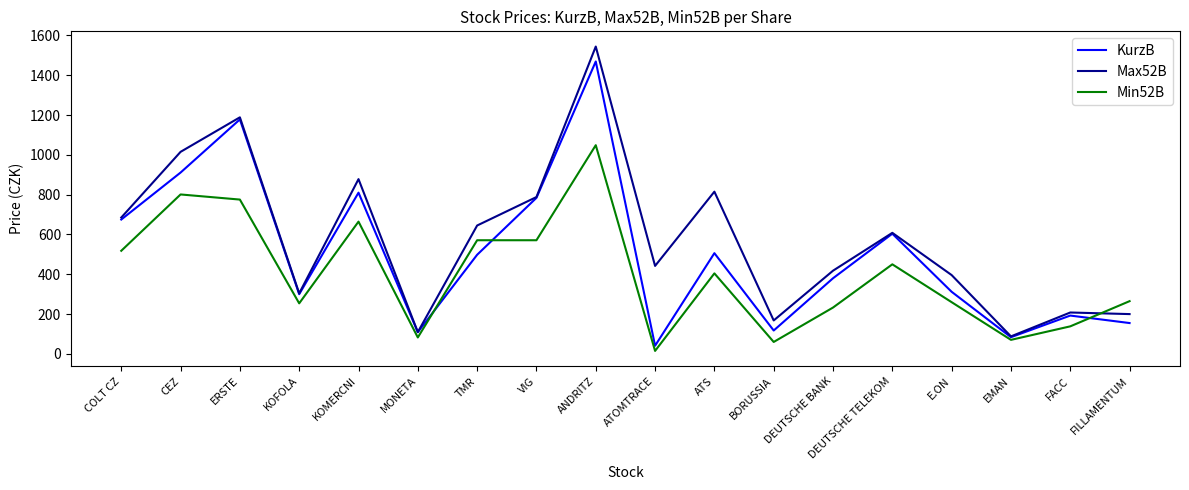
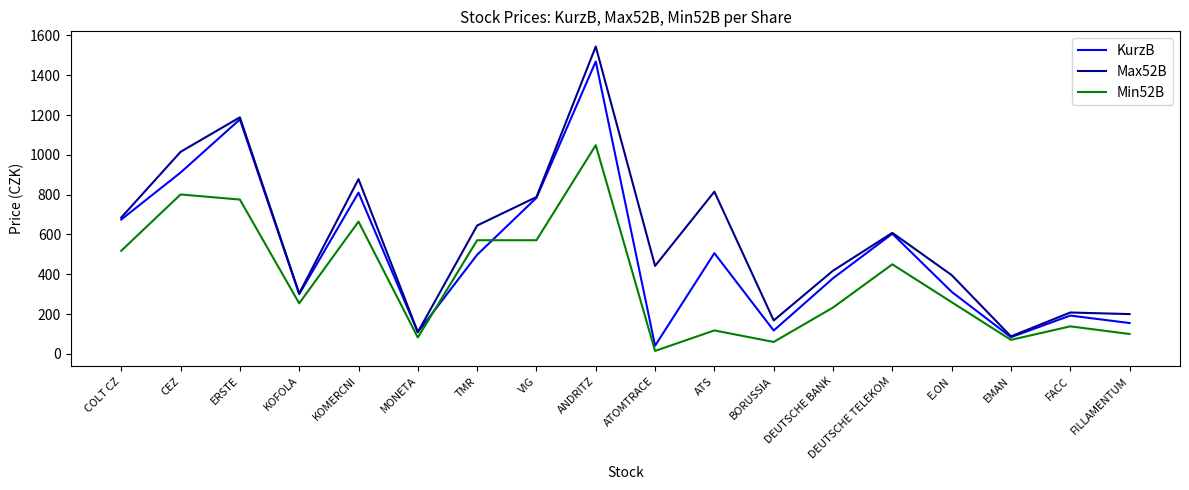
  {
    "KurzB": {
      "CEZ": 910,
      "KOMERCNI": 810,
      "TMR": 500,
      "ANDRITZ": 1470,
      "ATOMTRACE": 40,
      "ATS": 510,
      "BORUSSIA": 120,
      "DEUTSCHE BANK": 380,
      "E.ON": 310,
      "FACC": 190,
      "FILLAMENTUM": 160
    },
    "Max52B": {
      "CEZ": 1020,
      "KOMERCNI": 880,
      "TMR": 650,
      "ANDRITZ": 1540,
      "ATOMTRACE": 440,
      "ATS": 820,
      "BORUSSIA": 170,
      "DEUTSCHE BANK": 420,
      "E.ON": 400,
      "FACC": 210,
      "FILLAMENTUM": 200
    },
    "Min52B": {
      "COLT CZ": 520,
      "CEZ": 800,
      "ERSTE": 780,
      "KOFOLA": 250,
      "KOMERCNI": 660,
      "MONETA": 80,
      "TMR": 570,
      "VIG": 570,
      "ANDRITZ": 1050,
      "ATOMTRACE": 20,
-     "ATS": 400,
+     "ATS": 120,
      "BORUSSIA": 60,
      "DEUTSCHE BANK": 230,
      "DEUTSCHE TELEKOM": 450,
      "E.ON": 260,
      "EMAN": 70,
      "FACC": 140,
-     "FILLAMENTUM": 270
+     "FILLAMENTUM": 100
    }
  }
